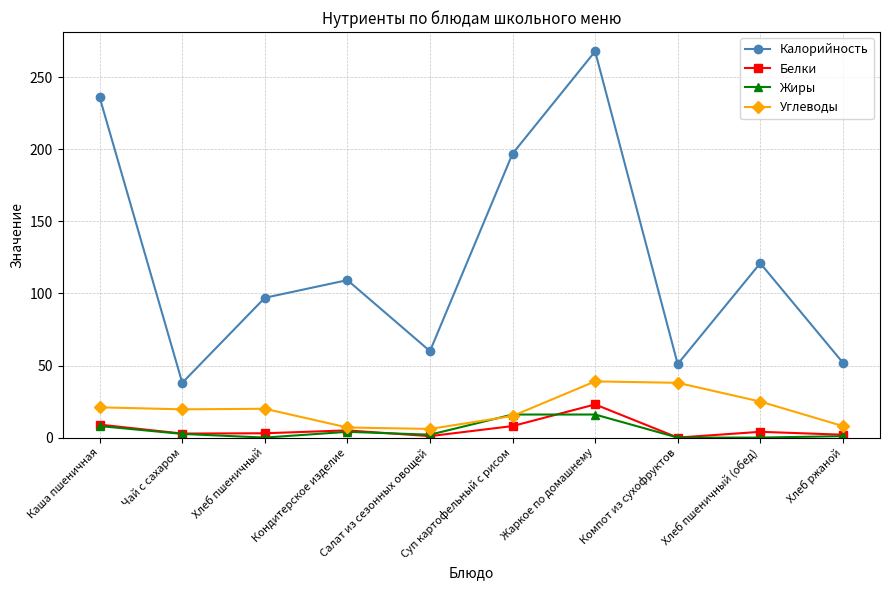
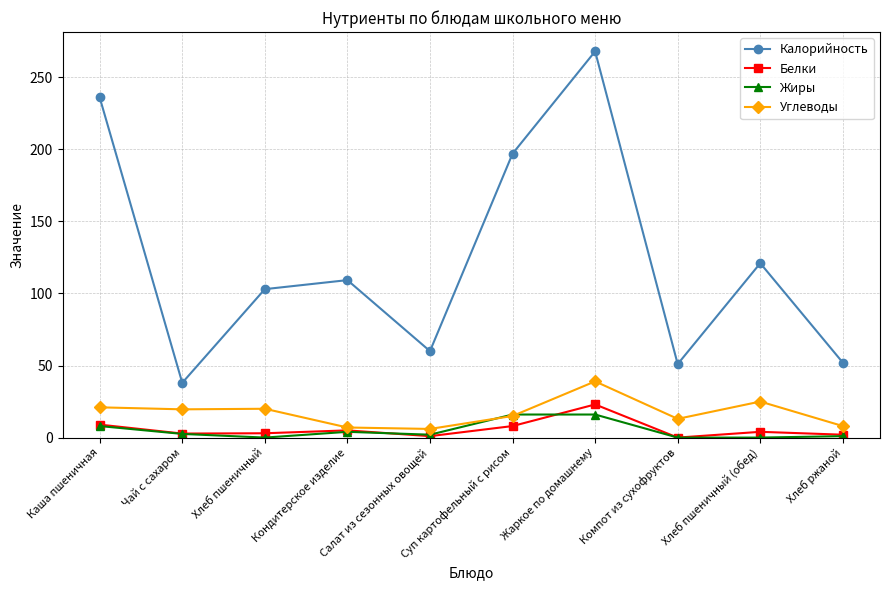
  {
    "Калорийность": {
      "Каша пшеничная": 236,
      "Чай с сахаром": 38,
-     "Хлеб пшеничный": 97,
+     "Хлеб пшеничный": 103,
      "Кондитерское изделие": 109,
      "Салат из сезонных овощей": 60,
      "Суп картофельный с рисом": 197,
      "Жаркое по домашнему": 268,
      "Компот из сухофруктов": 51,
      "Хлеб пшеничный (обед)": 121,
      "Хлеб ржаной": 52
    },
    "Белки": {
      "Хлеб пшеничный": 3,
      "Суп картофельный с рисом": 8,
      "Жаркое по домашнему": 23,
      "Хлеб пшеничный (обед)": 4
    },
    "Жиры": {
      "Хлеб пшеничный": 0,
      "Жаркое по домашнему": 16,
      "Хлеб пшеничный (обед)": 0
    },
    "Углеводы": {
      "Каша пшеничная": 21,
      "Чай с сахаром": 20,
      "Хлеб пшеничный": 20,
      "Кондитерское изделие": 7,
      "Салат из сезонных овощей": 6,
      "Жаркое по домашнему": 39,
-     "Компот из сухофруктов": 38,
+     "Компот из сухофруктов": 13,
      "Хлеб пшеничный (обед)": 25,
      "Хлеб ржаной": 8
    }
  }
